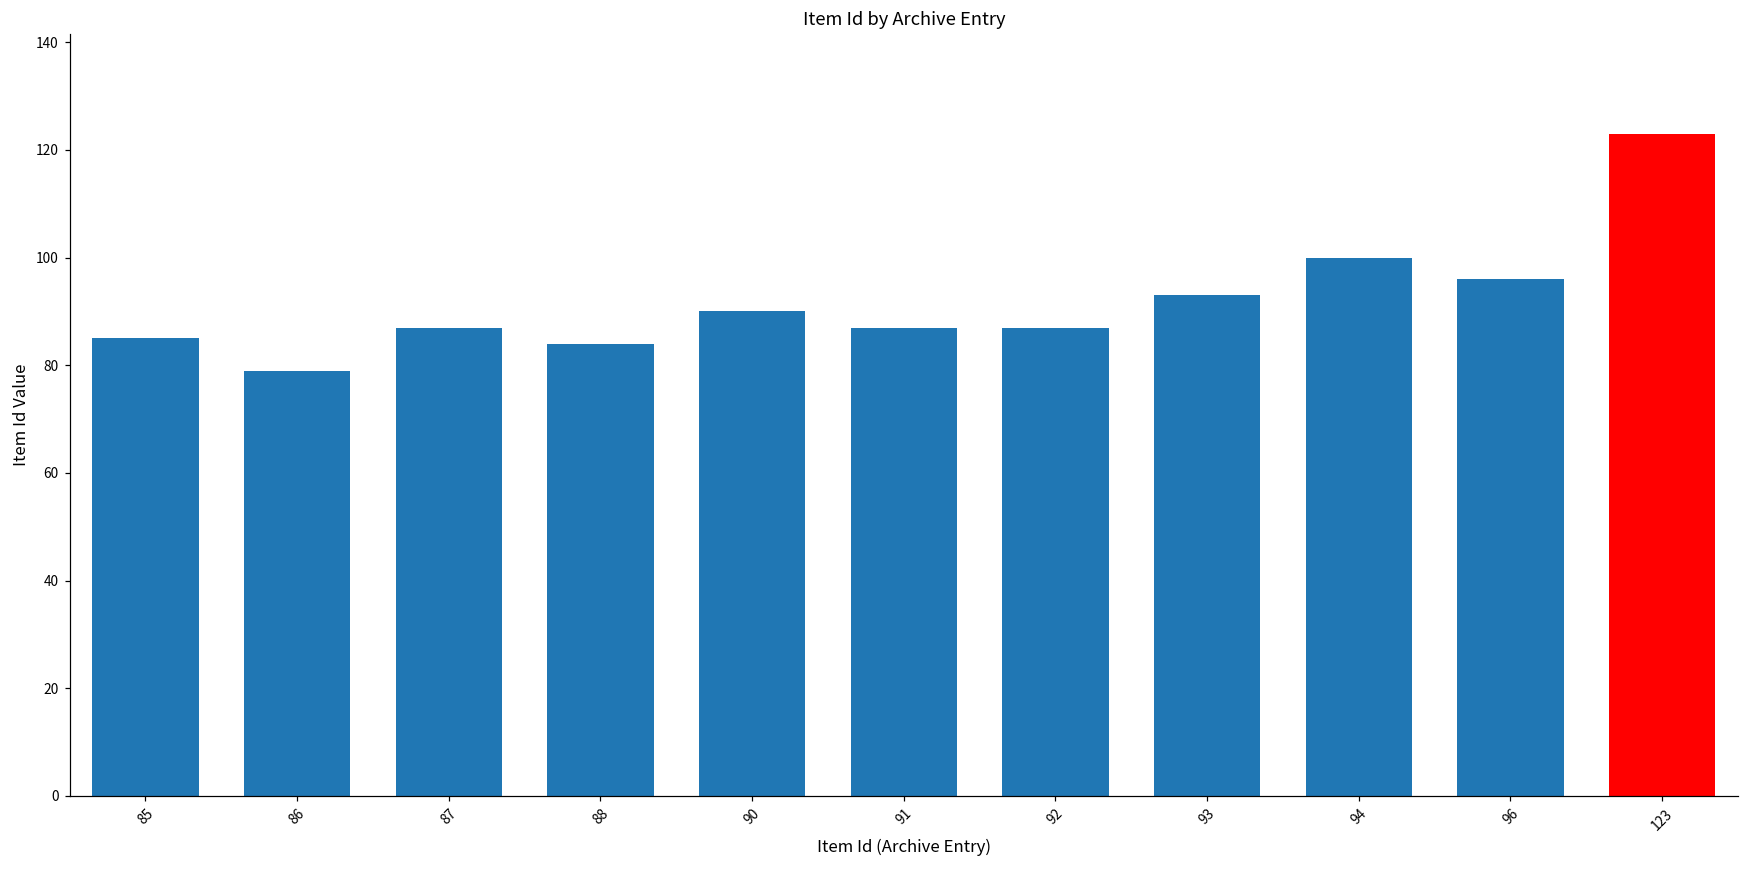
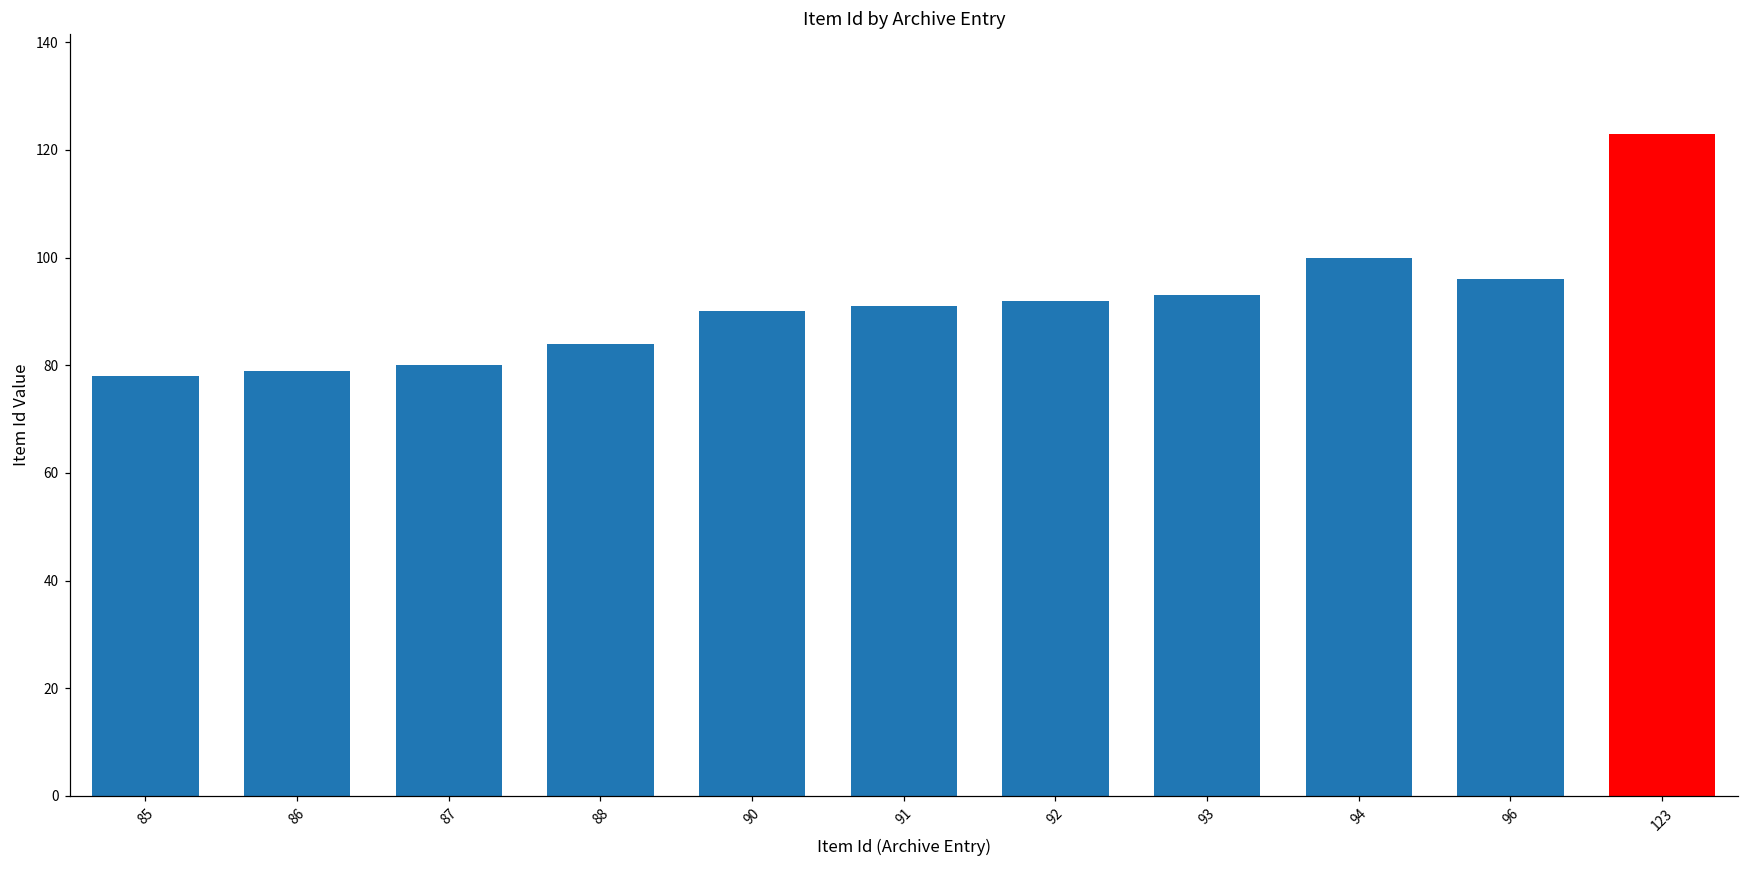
  {
-   "85": 85,
+   "85": 78,
    "86": 79,
-   "87": 87,
+   "87": 80,
    "88": 84,
    "90": 90,
-   "91": 87,
-   "92": 87,
+   "91": 91,
+   "92": 92,
    "93": 93,
    "94": 100,
    "96": 96,
    "123": 123
  }
